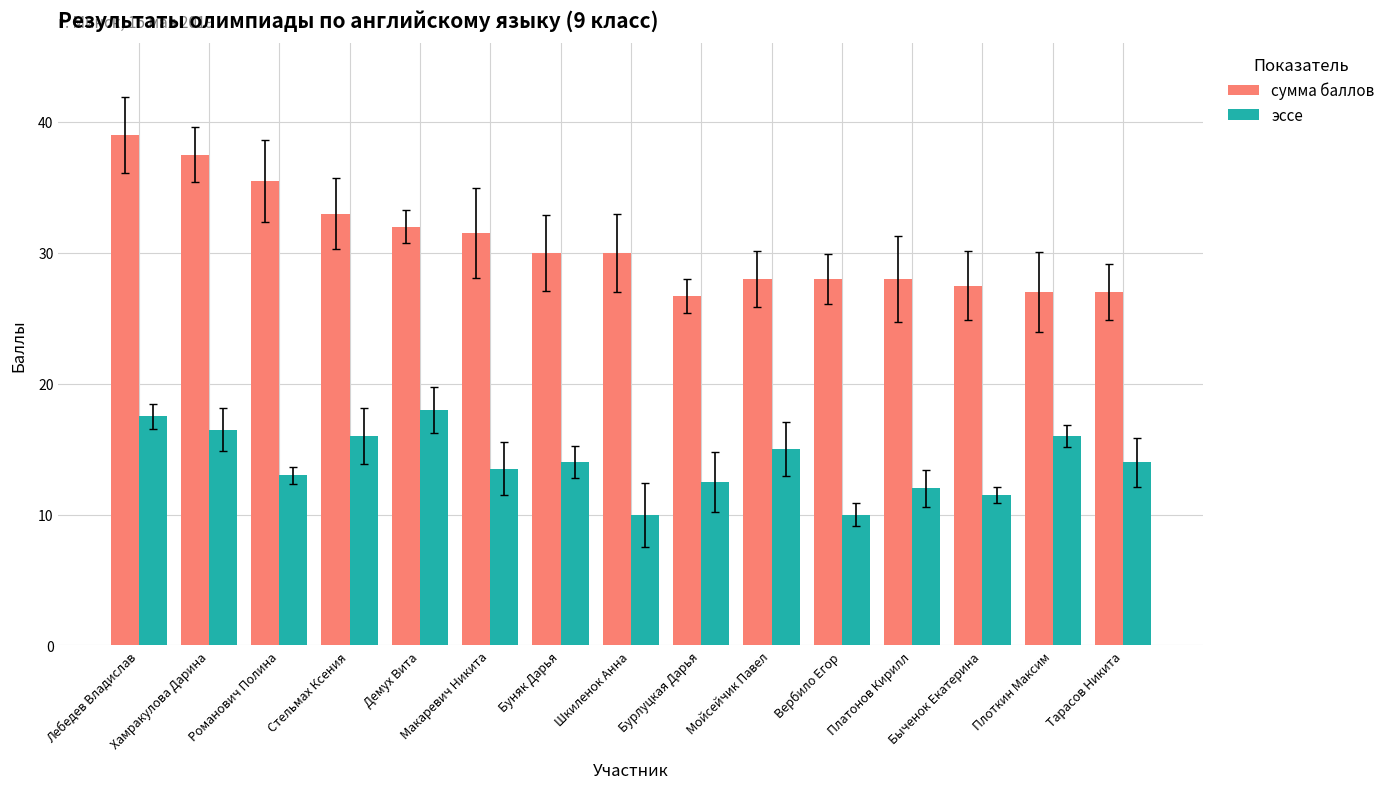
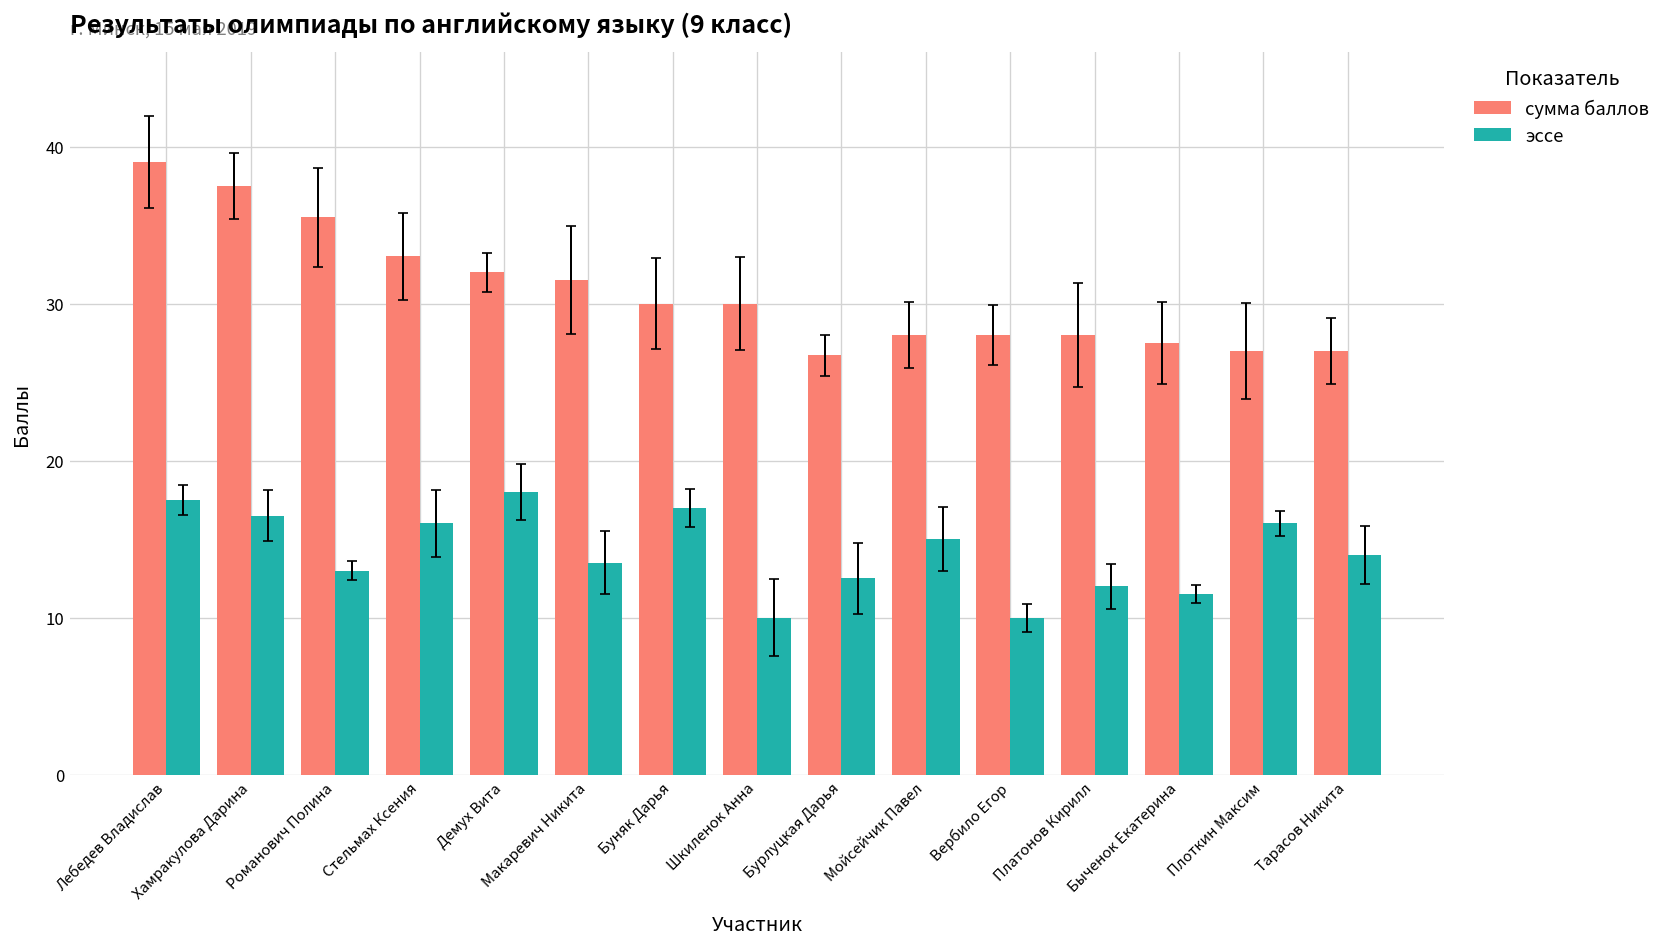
  {
    "сумма баллов": {
      "Лебедев Владислав": 39,
      "Хамракулова Дарина": 37.5,
      "Романович Полина": 35.5,
      "Стельмах Ксения": 33,
      "Демух Вита": 32,
      "Макаревич Никита": 31.5,
      "Буняк Дарья": 30,
      "Шкиленок Анна": 30,
      "Бурлуцкая Дарья": 26.7,
      "Мойсейчик Павел": 28,
      "Вербило Егор": 28,
      "Платонов Кирилл": 28,
      "Быченок Екатерина": 27.5,
      "Плоткин Максим": 27,
      "Тарасов Никита": 27
    },
    "эссе": {
      "Лебедев Владислав": 17.5,
      "Хамракулова Дарина": 16.5,
      "Романович Полина": 13,
      "Стельмах Ксения": 16,
      "Демух Вита": 18,
      "Макаревич Никита": 13.5,
-     "Буняк Дарья": 14,
+     "Буняк Дарья": 17,
      "Шкиленок Анна": 10,
      "Бурлуцкая Дарья": 12.5,
      "Мойсейчик Павел": 15,
      "Вербило Егор": 10,
      "Платонов Кирилл": 12,
      "Быченок Екатерина": 11.5,
      "Плоткин Максим": 16,
      "Тарасов Никита": 14
    }
  }
